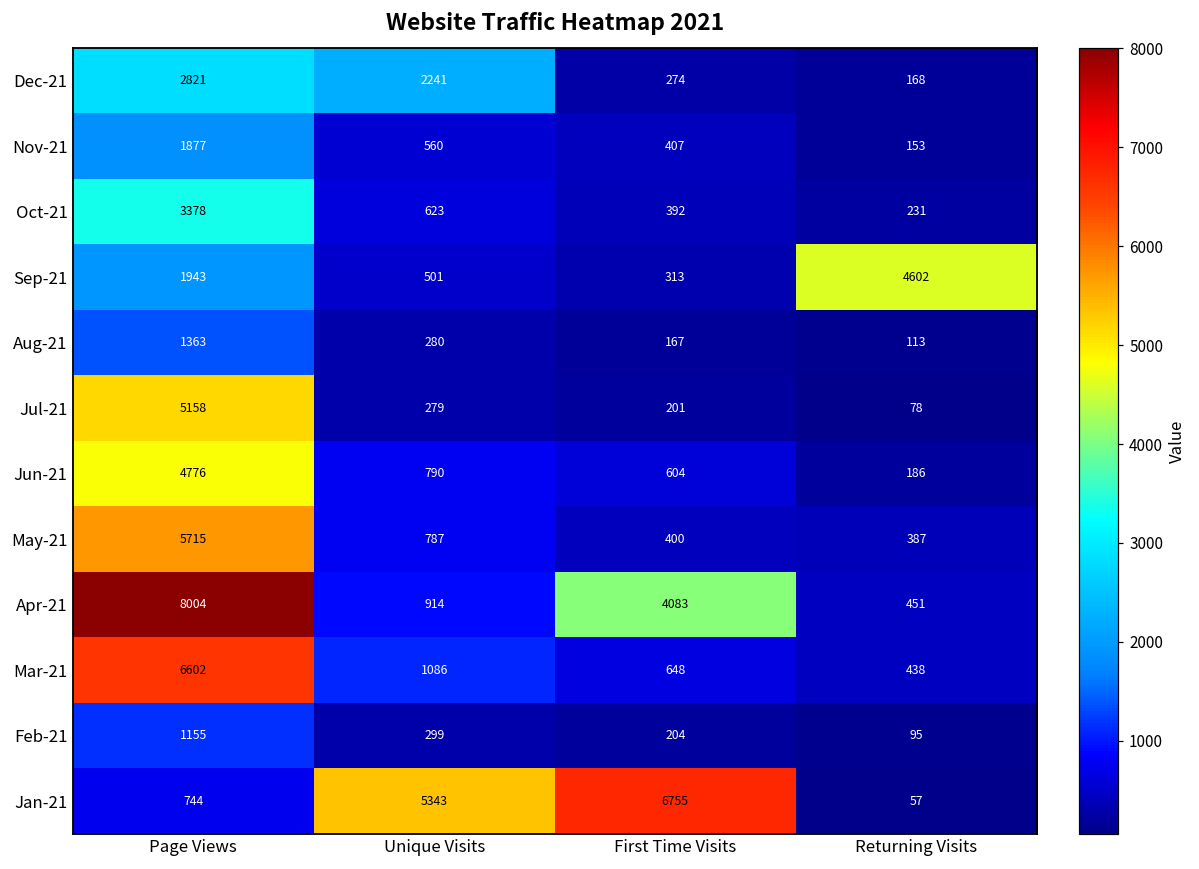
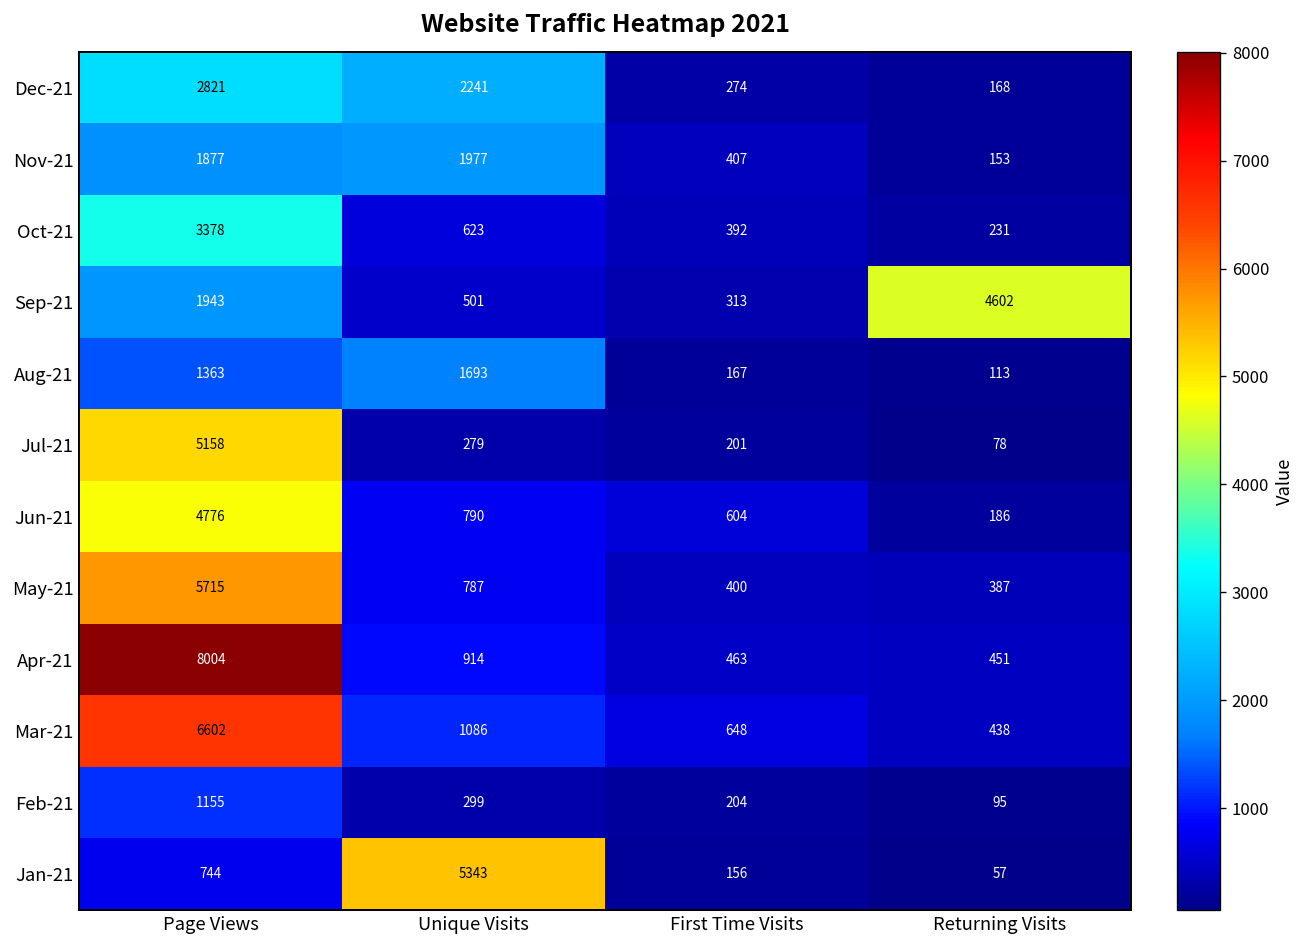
  {
    "Dec-21": {
      "Page Views": 2821,
      "Unique Visits": 2241,
      "First Time Visits": 274,
      "Returning Visits": 168
    },
    "Nov-21": {
      "Page Views": 1877,
-     "Unique Visits": 560,
+     "Unique Visits": 1977,
      "First Time Visits": 407,
      "Returning Visits": 153
    },
    "Oct-21": {
      "Page Views": 3378,
      "Unique Visits": 623,
      "First Time Visits": 392,
      "Returning Visits": 231
    },
    "Sep-21": {
      "Page Views": 1943,
      "Unique Visits": 501,
      "First Time Visits": 313,
      "Returning Visits": 4602
    },
    "Aug-21": {
      "Page Views": 1363,
-     "Unique Visits": 280,
+     "Unique Visits": 1693,
      "First Time Visits": 167,
      "Returning Visits": 113
    },
    "Jul-21": {
      "Page Views": 5158,
      "Unique Visits": 279,
      "First Time Visits": 201,
      "Returning Visits": 78
    },
    "Jun-21": {
      "Page Views": 4776,
      "Unique Visits": 790,
      "First Time Visits": 604,
      "Returning Visits": 186
    },
    "May-21": {
      "Page Views": 5715,
      "Unique Visits": 787,
      "First Time Visits": 400,
      "Returning Visits": 387
    },
    "Apr-21": {
      "Page Views": 8004,
      "Unique Visits": 914,
-     "First Time Visits": 4083,
+     "First Time Visits": 463,
      "Returning Visits": 451
    },
    "Mar-21": {
      "Page Views": 6602,
      "Unique Visits": 1086,
      "First Time Visits": 648,
      "Returning Visits": 438
    },
    "Feb-21": {
      "Page Views": 1155,
      "Unique Visits": 299,
      "First Time Visits": 204,
      "Returning Visits": 95
    },
    "Jan-21": {
      "Page Views": 744,
      "Unique Visits": 5343,
-     "First Time Visits": 6755,
+     "First Time Visits": 156,
      "Returning Visits": 57
    }
  }
